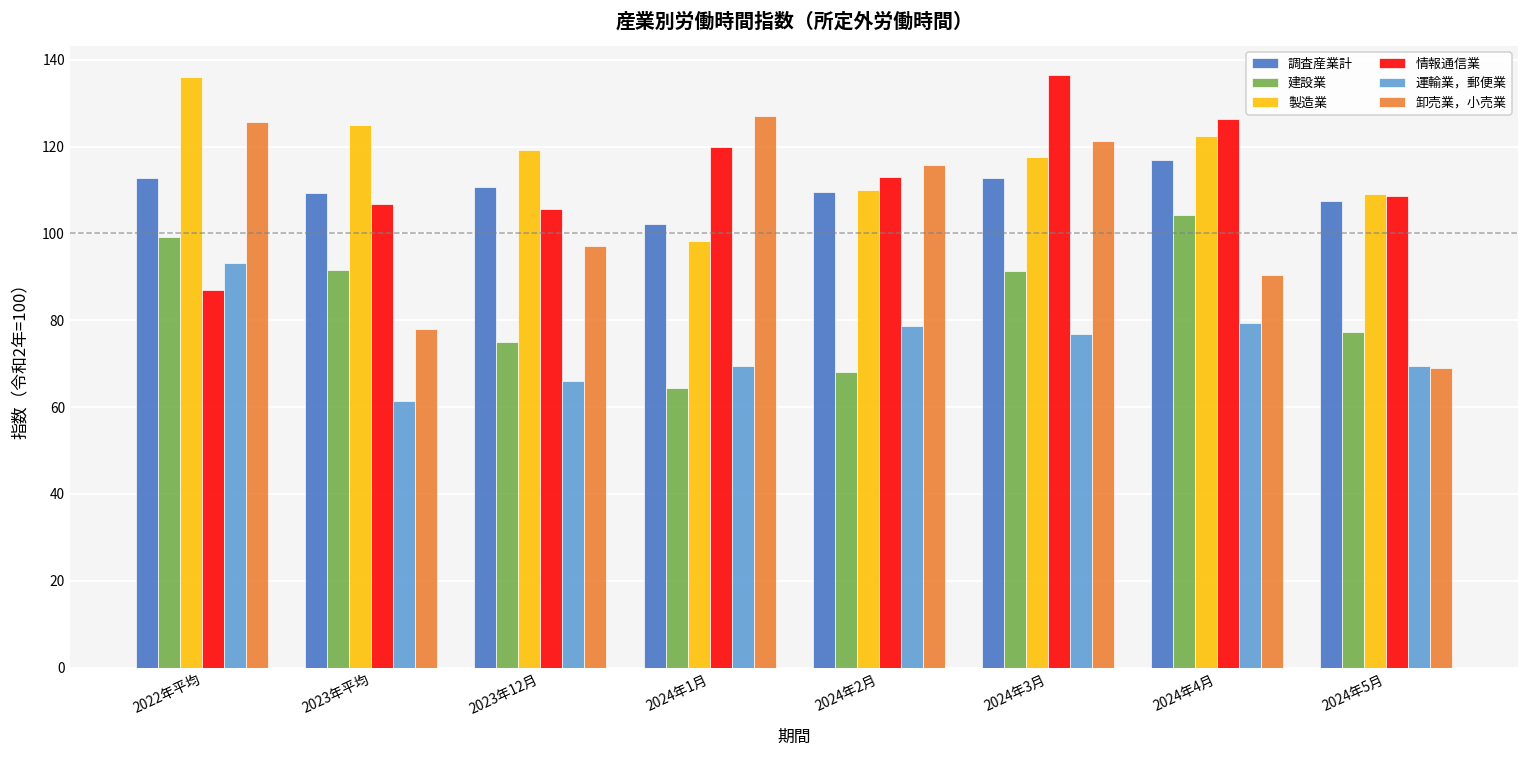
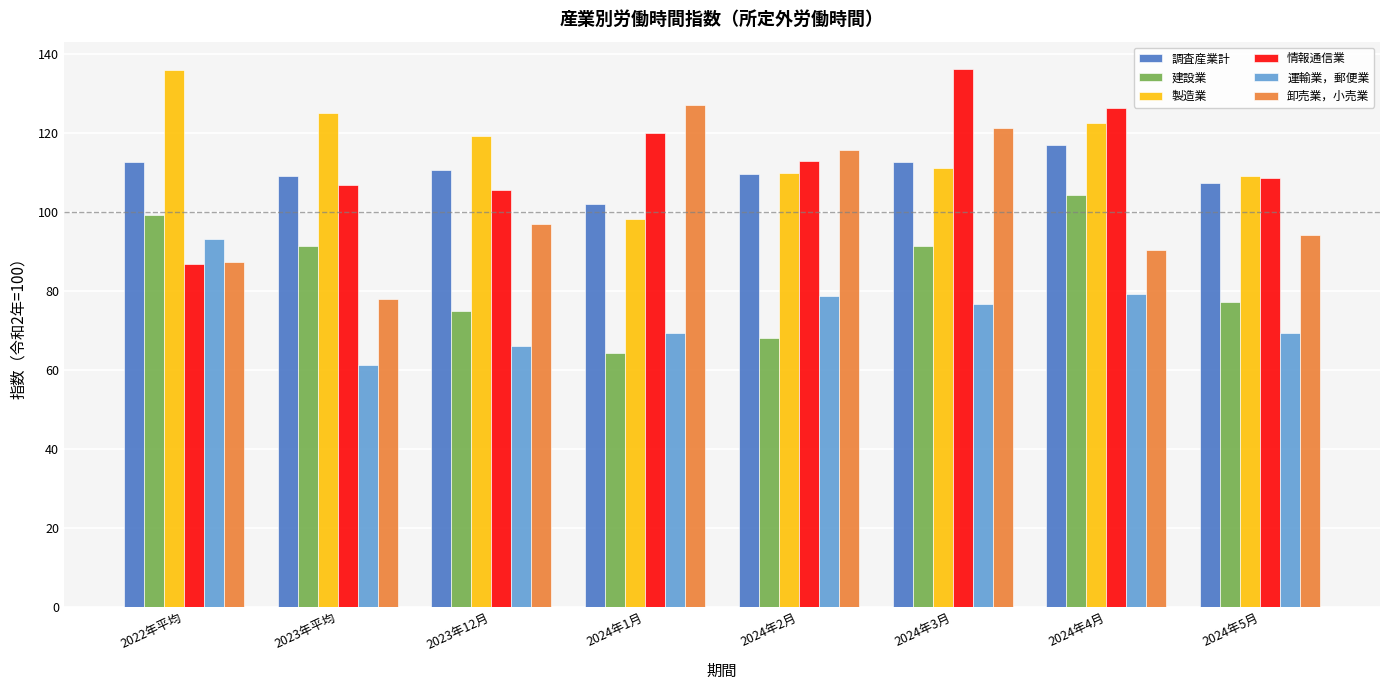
  {
    "建設業": {
      "2022年平均": 99,
      "2023年平均": 92,
      "2023年12月": 75,
      "2024年1月": 64,
      "2024年2月": 68,
      "2024年3月": 91,
      "2024年4月": 104,
      "2024年5月": 77
    },
    "製造業": {
      "2022年平均": 136,
      "2023年平均": 125,
      "2023年12月": 119,
      "2024年1月": 98,
      "2024年2月": 110,
-     "2024年3月": 118,
+     "2024年3月": 111,
      "2024年4月": 123,
      "2024年5月": 109
    },
    "情報通信業": {
      "2022年平均": 87,
      "2023年平均": 107,
      "2023年12月": 106,
      "2024年1月": 120,
      "2024年2月": 113,
      "2024年3月": 136,
      "2024年4月": 126,
      "2024年5月": 109
    },
    "卸売業，小売業": {
-     "2022年平均": 126,
+     "2022年平均": 88,
      "2023年平均": 78,
      "2023年12月": 97,
      "2024年1月": 127,
      "2024年2月": 116,
      "2024年3月": 121,
      "2024年4月": 90,
-     "2024年5月": 69
+     "2024年5月": 94
    }
  }
